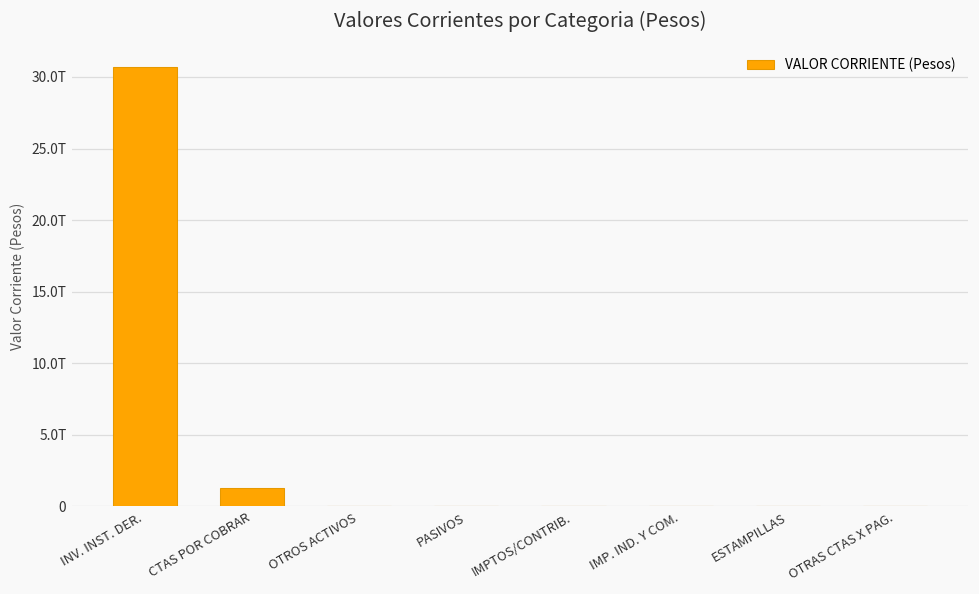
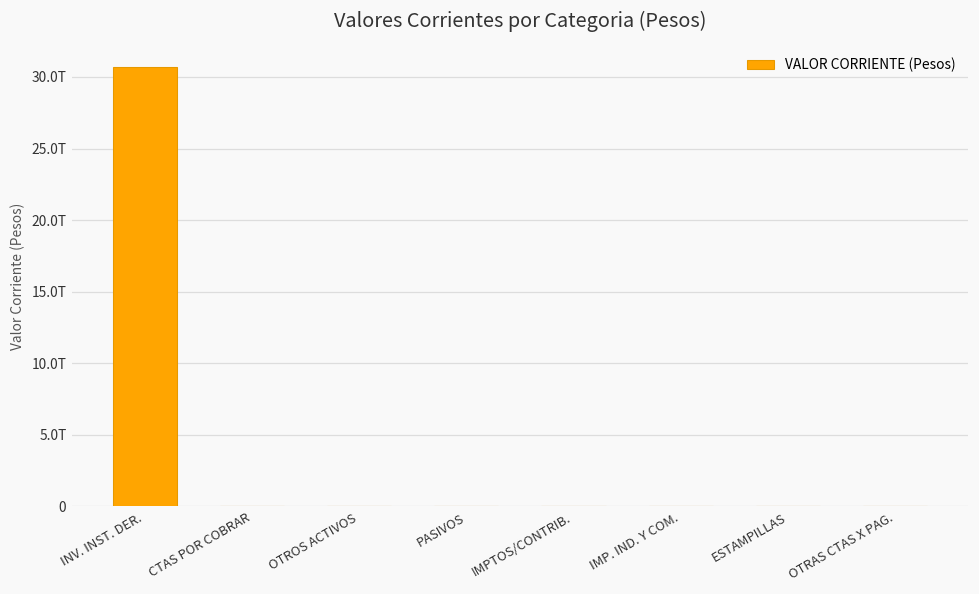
  {
    "INV. INST. DER.": "30.7T",
-   "CTAS POR COBRAR": "1.3T"
+   "CTAS POR COBRAR": "0.0T"
  }
